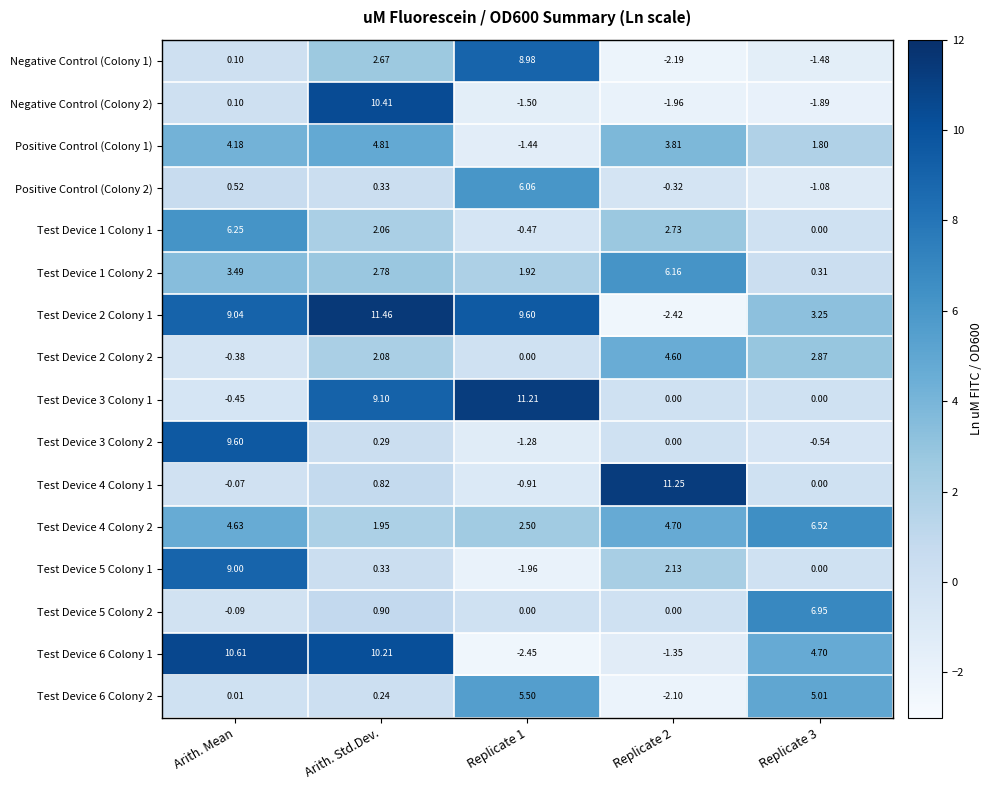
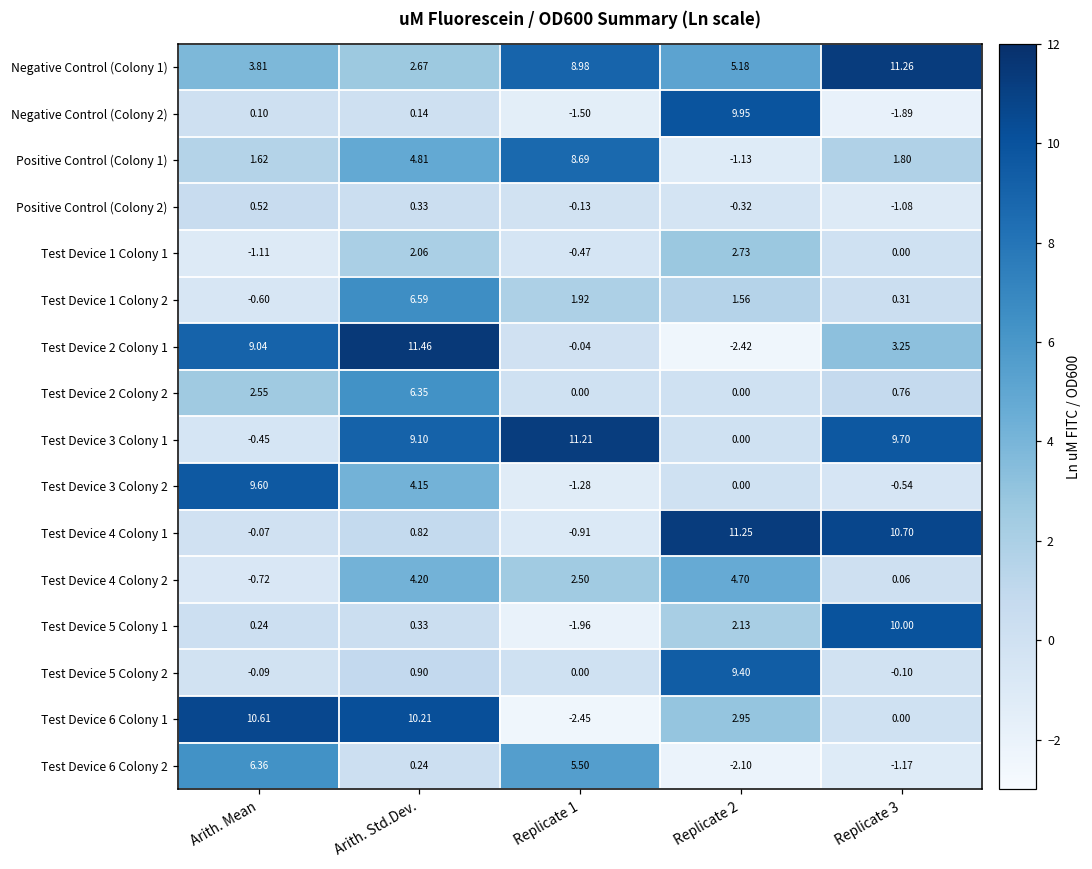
  {
    "Negative Control (Colony 1)": {
-     "Arith. Mean": 0.10,
+     "Arith. Mean": 3.81,
      "Arith. Std.Dev.": 2.67,
      "Replicate 1": 8.98,
-     "Replicate 2": -2.19,
-     "Replicate 3": -1.48
+     "Replicate 2": 5.18,
+     "Replicate 3": 11.26
    },
    "Negative Control (Colony 2)": {
      "Arith. Mean": 0.10,
-     "Arith. Std.Dev.": 10.41,
+     "Arith. Std.Dev.": 0.14,
      "Replicate 1": -1.50,
-     "Replicate 2": -1.96,
+     "Replicate 2": 9.95,
      "Replicate 3": -1.89
    },
    "Positive Control (Colony 1)": {
-     "Arith. Mean": 4.18,
+     "Arith. Mean": 1.62,
      "Arith. Std.Dev.": 4.81,
-     "Replicate 1": -1.44,
-     "Replicate 2": 3.81,
+     "Replicate 1": 8.69,
+     "Replicate 2": -1.13,
      "Replicate 3": 1.80
    },
    "Positive Control (Colony 2)": {
      "Arith. Mean": 0.52,
      "Arith. Std.Dev.": 0.33,
-     "Replicate 1": 6.06,
+     "Replicate 1": -0.13,
      "Replicate 2": -0.32,
      "Replicate 3": -1.08
    },
    "Test Device 1 Colony 1": {
-     "Arith. Mean": 6.25,
+     "Arith. Mean": -1.11,
      "Arith. Std.Dev.": 2.06,
      "Replicate 1": -0.47,
      "Replicate 2": 2.73,
      "Replicate 3": 0.00
    },
    "Test Device 1 Colony 2": {
-     "Arith. Mean": 3.49,
-     "Arith. Std.Dev.": 2.78,
+     "Arith. Mean": -0.60,
+     "Arith. Std.Dev.": 6.59,
      "Replicate 1": 1.92,
-     "Replicate 2": 6.16,
+     "Replicate 2": 1.56,
      "Replicate 3": 0.31
    },
    "Test Device 2 Colony 1": {
      "Arith. Mean": 9.04,
      "Arith. Std.Dev.": 11.46,
-     "Replicate 1": 9.60,
+     "Replicate 1": -0.04,
      "Replicate 2": -2.42,
      "Replicate 3": 3.25
    },
    "Test Device 2 Colony 2": {
-     "Arith. Mean": -0.38,
-     "Arith. Std.Dev.": 2.08,
+     "Arith. Mean": 2.55,
+     "Arith. Std.Dev.": 6.35,
      "Replicate 1": 0.00,
-     "Replicate 2": 4.60,
-     "Replicate 3": 2.87
+     "Replicate 2": 0.00,
+     "Replicate 3": 0.76
    },
    "Test Device 3 Colony 1": {
      "Arith. Mean": -0.45,
      "Arith. Std.Dev.": 9.10,
      "Replicate 1": 11.21,
      "Replicate 2": 0.00,
-     "Replicate 3": 0.00
+     "Replicate 3": 9.70
    },
    "Test Device 3 Colony 2": {
      "Arith. Mean": 9.60,
-     "Arith. Std.Dev.": 0.29,
+     "Arith. Std.Dev.": 4.15,
      "Replicate 1": -1.28,
      "Replicate 2": 0.00,
      "Replicate 3": -0.54
    },
    "Test Device 4 Colony 1": {
      "Arith. Mean": -0.07,
      "Arith. Std.Dev.": 0.82,
      "Replicate 1": -0.91,
      "Replicate 2": 11.25,
-     "Replicate 3": 0.00
+     "Replicate 3": 10.70
    },
    "Test Device 4 Colony 2": {
-     "Arith. Mean": 4.63,
-     "Arith. Std.Dev.": 1.95,
+     "Arith. Mean": -0.72,
+     "Arith. Std.Dev.": 4.20,
      "Replicate 1": 2.50,
      "Replicate 2": 4.70,
-     "Replicate 3": 6.52
+     "Replicate 3": 0.06
    },
    "Test Device 5 Colony 1": {
-     "Arith. Mean": 9.00,
+     "Arith. Mean": 0.24,
      "Arith. Std.Dev.": 0.33,
      "Replicate 1": -1.96,
      "Replicate 2": 2.13,
-     "Replicate 3": 0.00
+     "Replicate 3": 10.00
    },
    "Test Device 5 Colony 2": {
      "Arith. Mean": -0.09,
      "Arith. Std.Dev.": 0.90,
      "Replicate 1": 0.00,
-     "Replicate 2": 0.00,
-     "Replicate 3": 6.95
+     "Replicate 2": 9.40,
+     "Replicate 3": -0.10
    },
    "Test Device 6 Colony 1": {
      "Arith. Mean": 10.61,
      "Arith. Std.Dev.": 10.21,
      "Replicate 1": -2.45,
-     "Replicate 2": -1.35,
-     "Replicate 3": 4.70
+     "Replicate 2": 2.95,
+     "Replicate 3": 0.00
    },
    "Test Device 6 Colony 2": {
-     "Arith. Mean": 0.01,
+     "Arith. Mean": 6.36,
      "Arith. Std.Dev.": 0.24,
      "Replicate 1": 5.50,
      "Replicate 2": -2.10,
-     "Replicate 3": 5.01
+     "Replicate 3": -1.17
    }
  }
